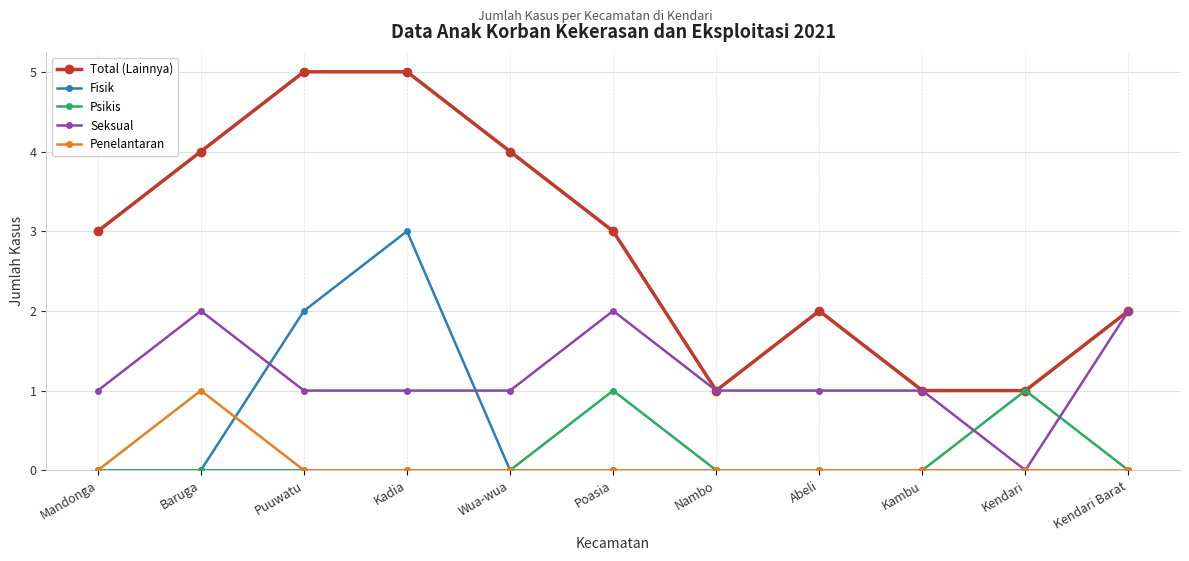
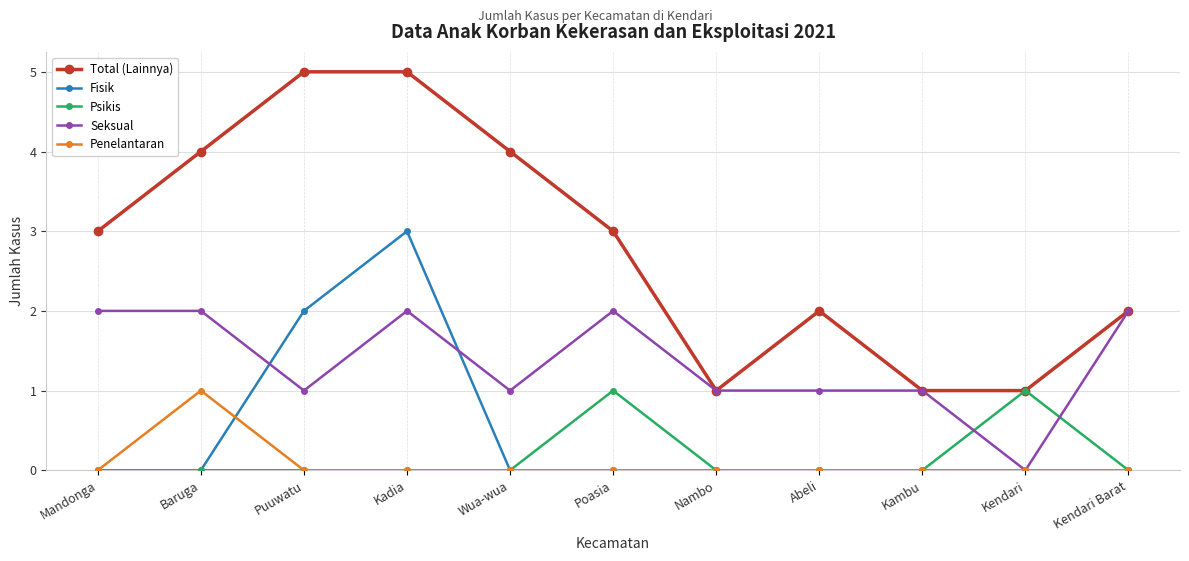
  {
    "Total (Lainnya)": {
      "Mandonga": 3,
      "Baruga": 4,
      "Puuwatu": 5,
      "Kadia": 5,
      "Wua-wua": 4,
      "Poasia": 3,
      "Abeli": 2
    },
    "Fisik": {
      "Puuwatu": 2,
      "Kadia": 3
    },
    "Psikis": {
      "Poasia": 1
    },
    "Seksual": {
-     "Mandonga": 1,
+     "Mandonga": 2,
      "Baruga": 2,
      "Puuwatu": 1,
-     "Kadia": 1,
+     "Kadia": 2,
      "Wua-wua": 1,
      "Poasia": 2,
      "Abeli": 1
    },
    "Penelantaran": {
      "Baruga": 1
    }
  }
